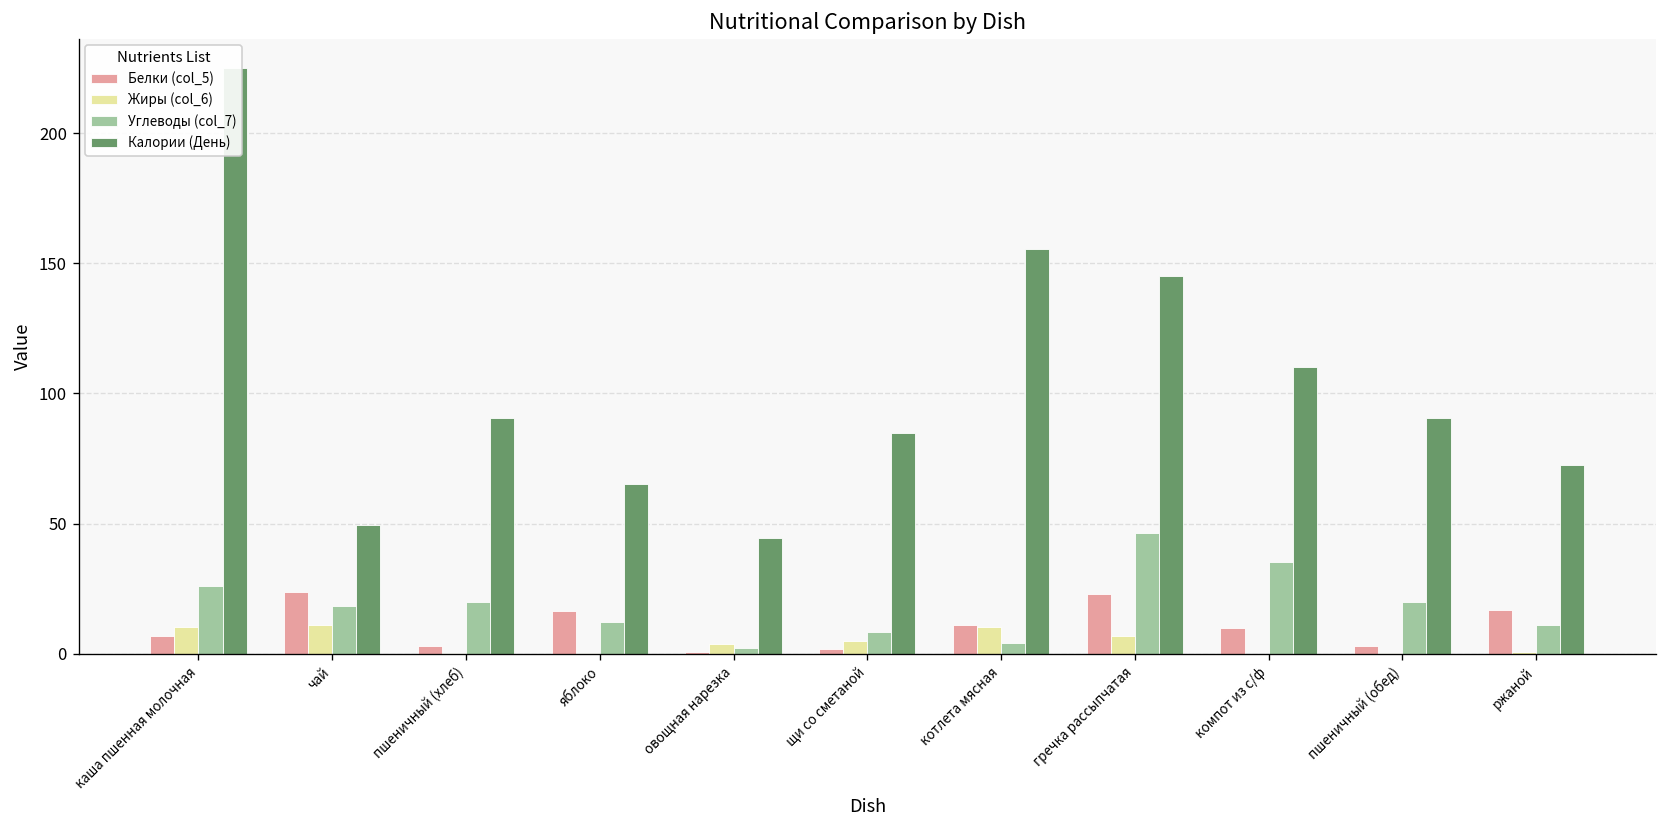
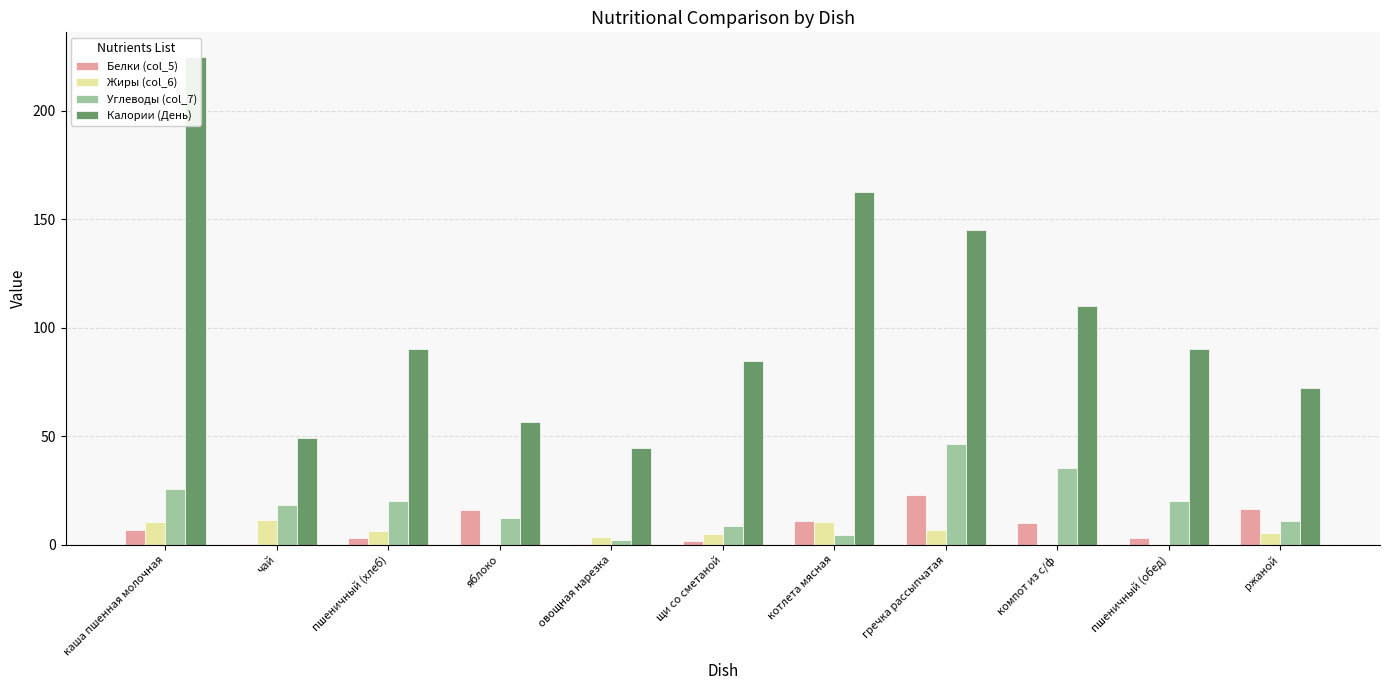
  {
    "Белки (col_5)": {
      "каша пшенная молочная": 7,
-     "чай": 24,
+     "чай": 0,
      "пшеничный (хлеб)": 3,
      "яблоко": 16,
      "щи со сметаной": 2,
      "котлета мясная": 11,
      "гречка рассыпчатая": 23,
      "компот из с/ф": 10,
      "пшеничный (обед)": 3,
      "ржаной": 17
    },
    "Жиры (col_6)": {
      "каша пшенная молочная": 10,
      "чай": 11,
-     "пшеничный (хлеб)": 0,
+     "пшеничный (хлеб)": 6,
      "овощная нарезка": 4,
      "щи со сметаной": 5,
      "котлета мясная": 10,
      "гречка рассыпчатая": 7,
-     "ржаной": 0
+     "ржаной": 5
    },
    "Углеводы (col_7)": {
      "каша пшенная молочная": 26,
      "чай": 18,
      "пшеничный (хлеб)": 20,
      "яблоко": 12,
      "овощная нарезка": 2,
      "щи со сметаной": 8,
      "котлета мясная": 4,
      "гречка рассыпчатая": 46,
      "компот из с/ф": 35,
      "пшеничный (обед)": 20,
      "ржаной": 11
    },
    "Калории (День)": {
      "чай": 49,
      "пшеничный (хлеб)": 90,
-     "яблоко": 65,
+     "яблоко": 56,
      "овощная нарезка": 45,
      "щи со сметаной": 85,
-     "котлета мясная": 155,
+     "котлета мясная": 163,
      "гречка рассыпчатая": 145,
      "компот из с/ф": 110,
      "пшеничный (обед)": 90,
      "ржаной": 72
    }
  }
